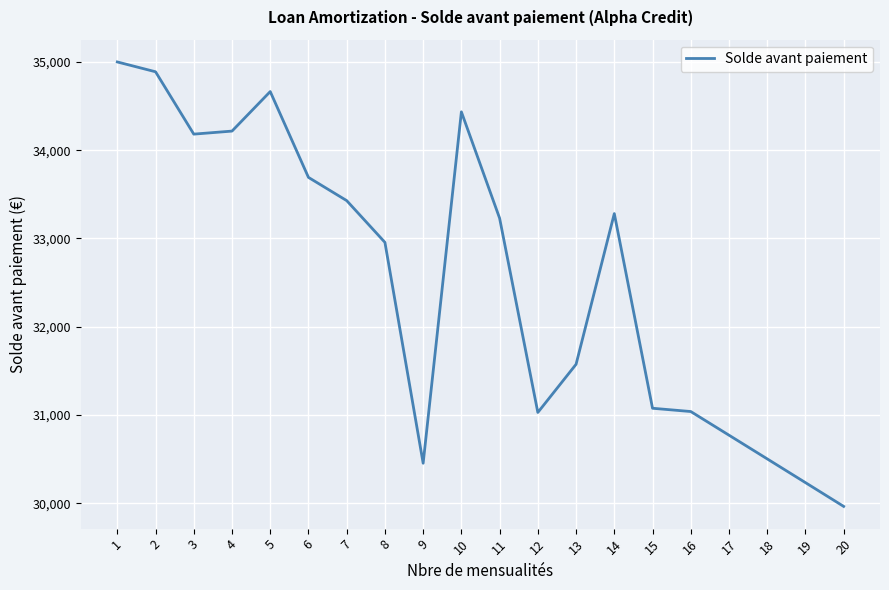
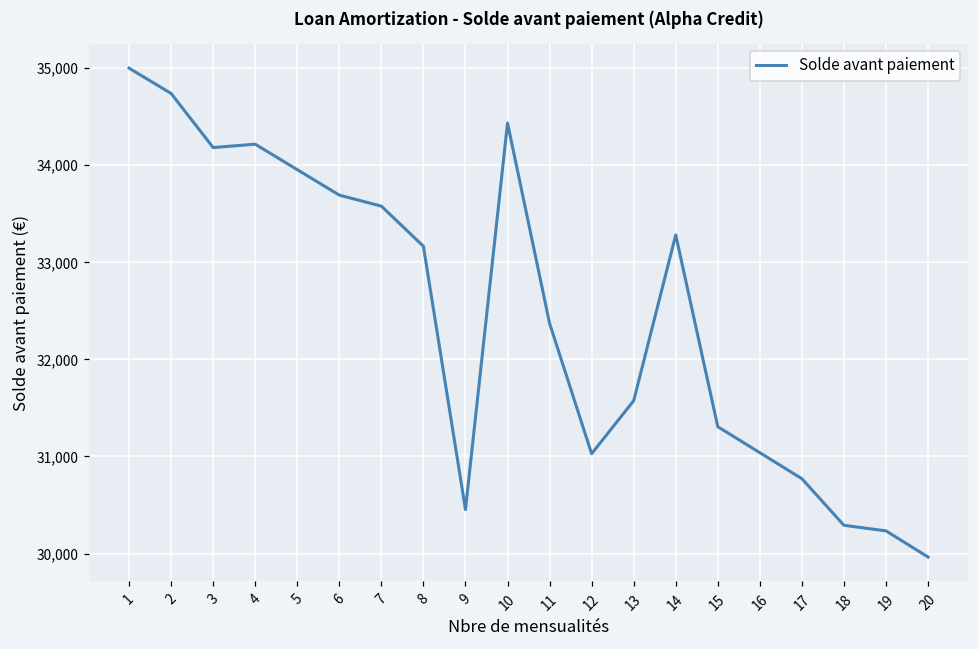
  {
    "1": "35,000",
-   "2": "34,900",
+   "2": "34,700",
    "3": "34,200",
    "4": "34,200",
-   "5": "34,700",
+   "5": "34,000",
    "6": "33,700",
-   "7": "33,400",
-   "8": "33,000",
+   "7": "33,600",
+   "8": "33,200",
    "9": "30,500",
    "10": "34,400",
-   "11": "33,200",
+   "11": "32,400",
    "12": "31,000",
    "13": "31,600",
    "14": "33,300",
-   "15": "31,100",
+   "15": "31,300",
    "16": "31,000",
    "17": "30,800",
-   "18": "30,500",
+   "18": "30,300",
    "19": "30,200",
    "20": "30,000"
  }
